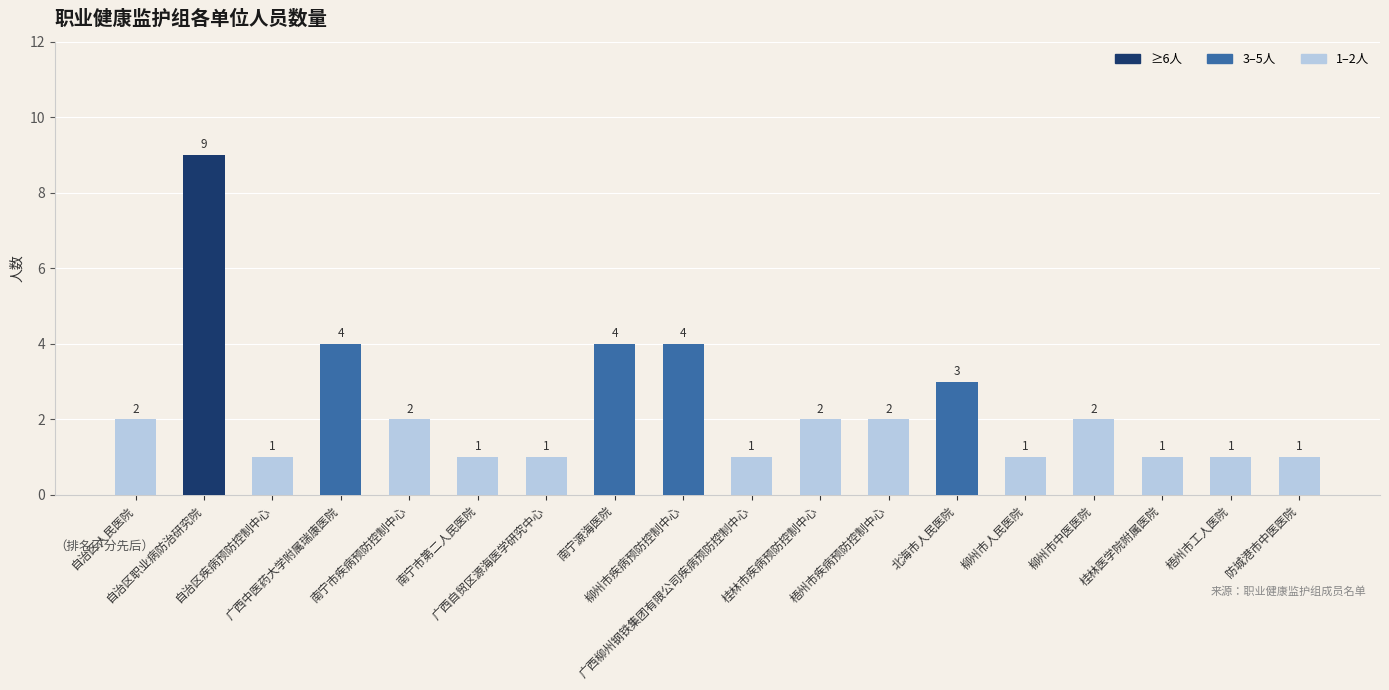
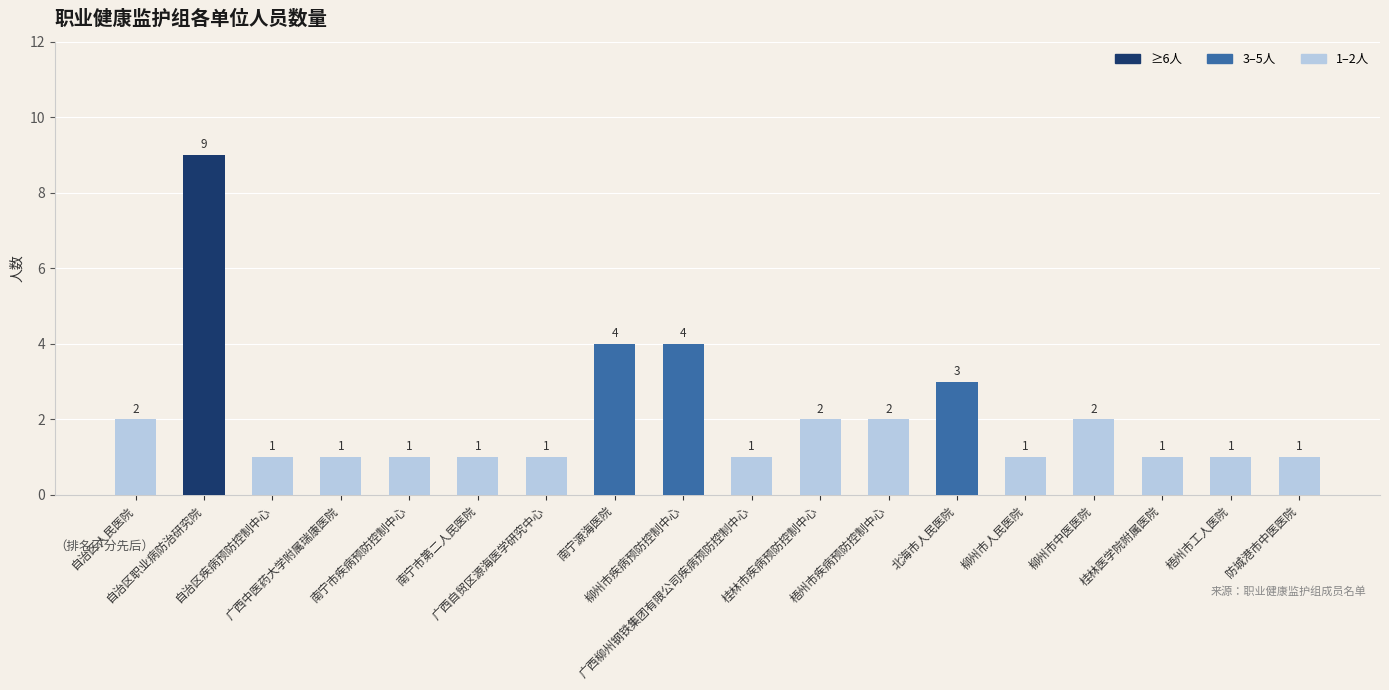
  {
    "自治区人民医院": 2,
    "自治区职业病防治研究院": 9,
    "自治区疾病预防控制中心": 1,
-   "广西中医药大学附属瑞康医院": 4,
-   "南宁市疾病预防控制中心": 2,
+   "广西中医药大学附属瑞康医院": 1,
+   "南宁市疾病预防控制中心": 1,
    "南宁市第二人民医院": 1,
    "广西自贸区源海医学研究中心": 1,
    "南宁源海医院": 4,
    "柳州市疾病预防控制中心": 4,
    "广西柳州钢铁集团有限公司疾病预防控制中心": 1,
    "桂林市疾病预防控制中心": 2,
    "梧州市疾病预防控制中心": 2,
    "北海市人民医院": 3,
    "柳州市人民医院": 1,
    "柳州市中医医院": 2,
    "桂林医学院附属医院": 1,
    "梧州市工人医院": 1,
    "防城港市中医医院": 1
  }
